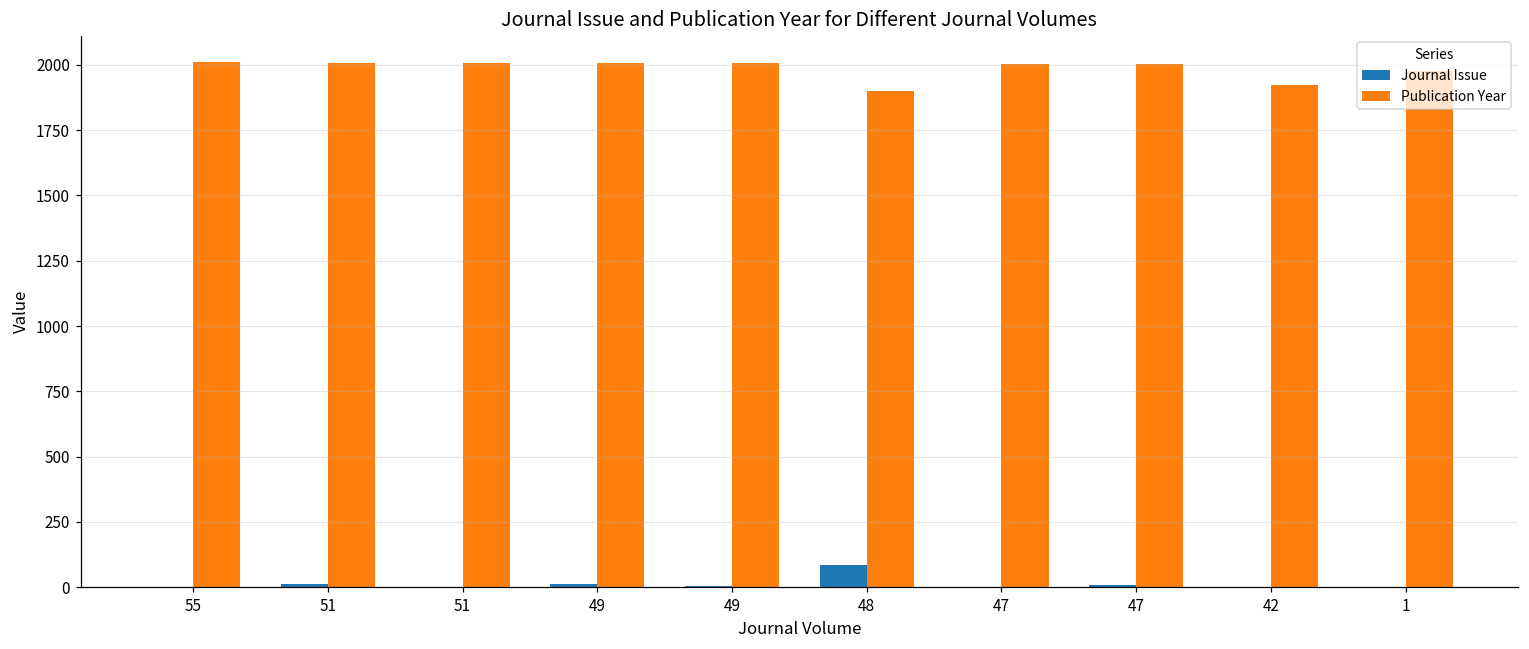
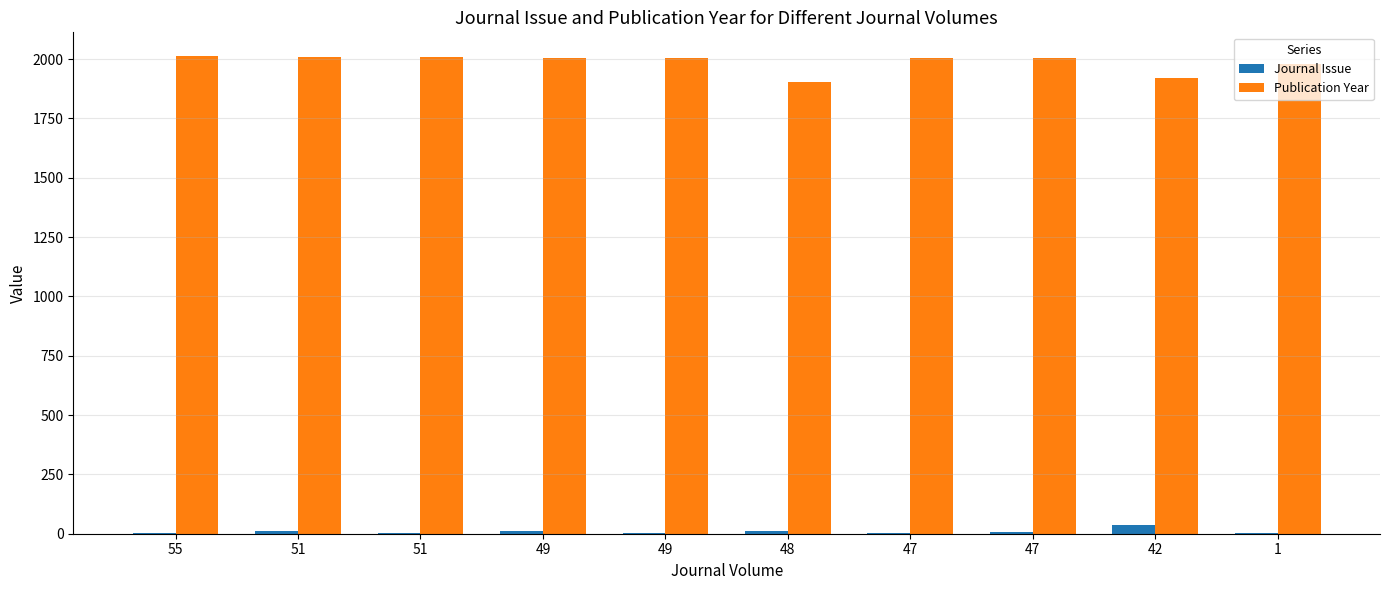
  {
    "Journal Issue": {
-     "48": 90,
-     "42": 0
+     "48": 10,
+     "42": 40
    },
    "Publication Year": {
      "55": 2010,
      "48": 1900,
      "42": 1920
    }
  }
